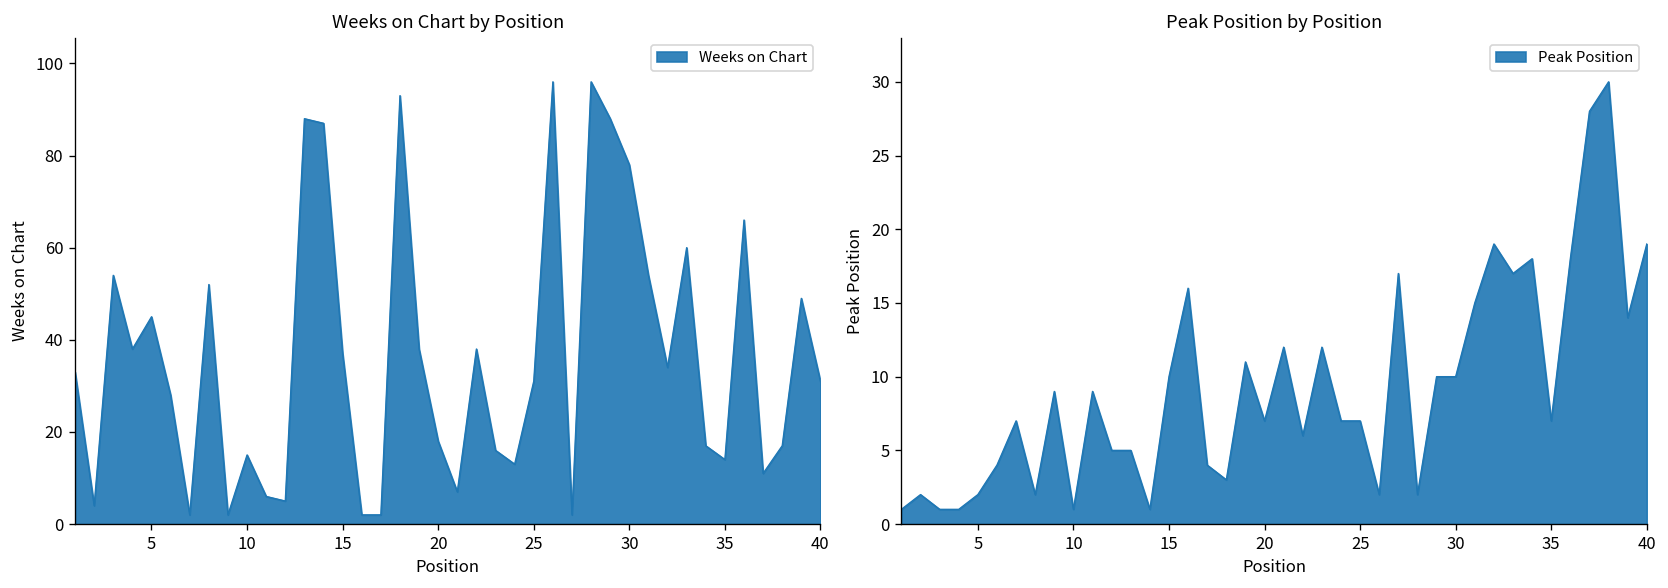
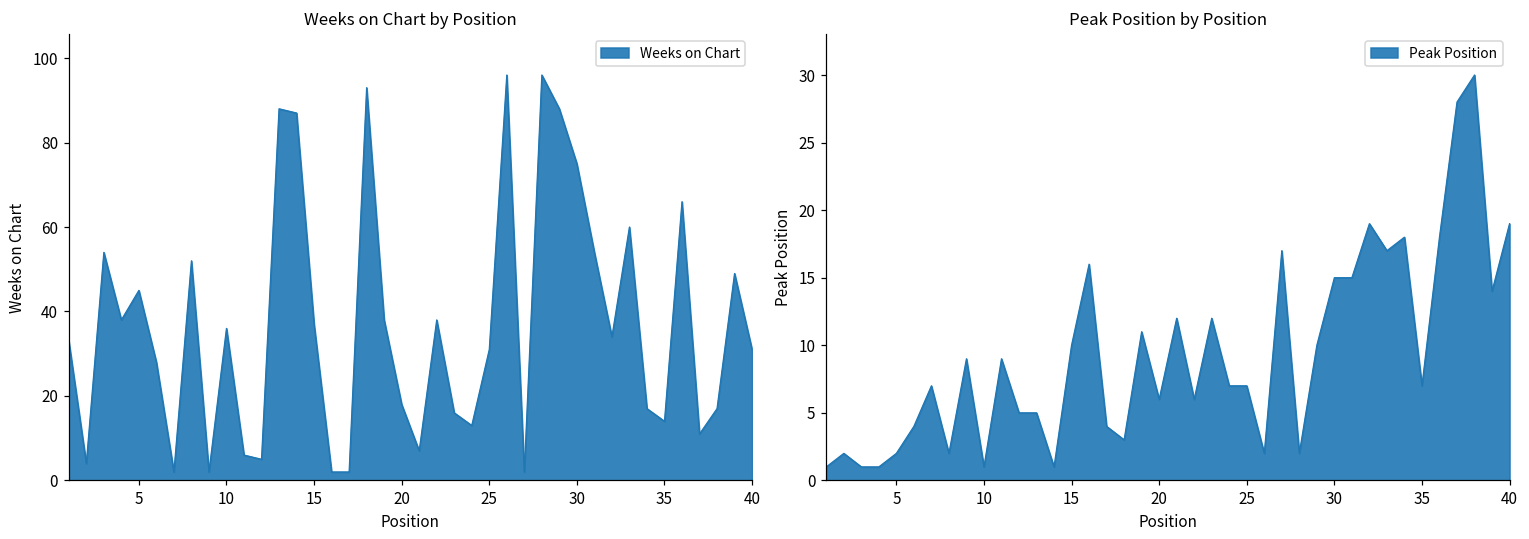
  {
    "Weeks on Chart by Position": {
      "5": 45,
-     "10": 15,
+     "10": 36,
      "15": 37,
      "20": 18,
      "25": 31,
-     "30": 78,
+     "30": 75,
      "35": 14,
      "40": 31
    },
    "Peak Position by Position": {
      "5": 2,
      "10": 1,
      "15": 10,
-     "20": 7,
+     "20": 6,
      "25": 7,
-     "30": 10,
+     "30": 15,
      "35": 7,
      "40": 19
    }
  }
